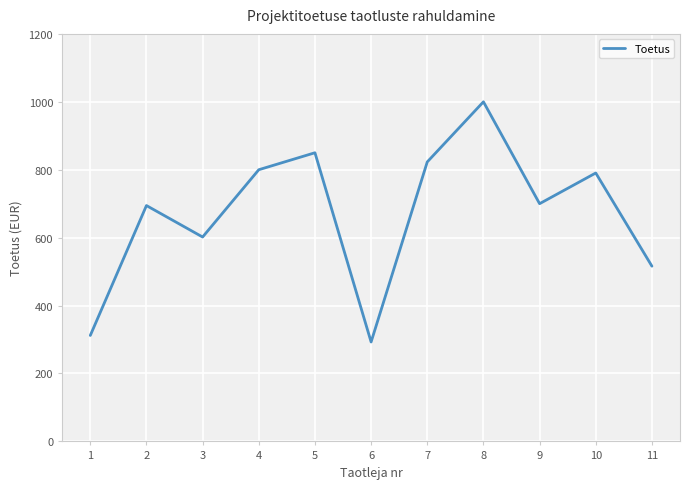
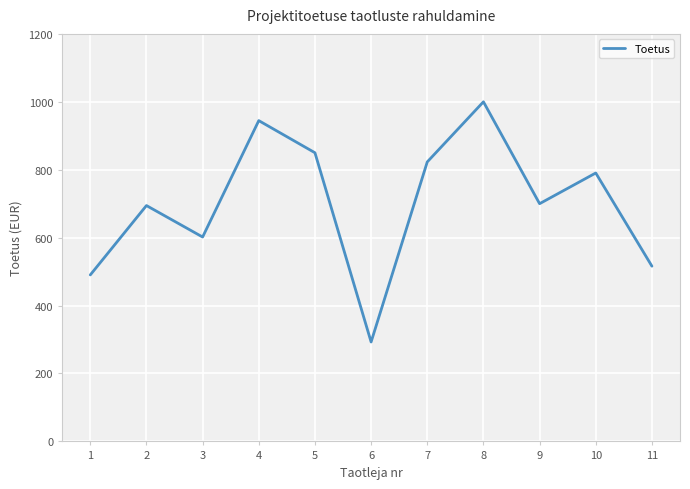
  {
-   "1": 310,
+   "1": 490,
    "2": 690,
    "3": 600,
-   "4": 800,
+   "4": 940,
    "5": 850,
    "6": 290,
    "7": 820,
    "8": 1000,
    "9": 700,
    "10": 790,
    "11": 520
  }
